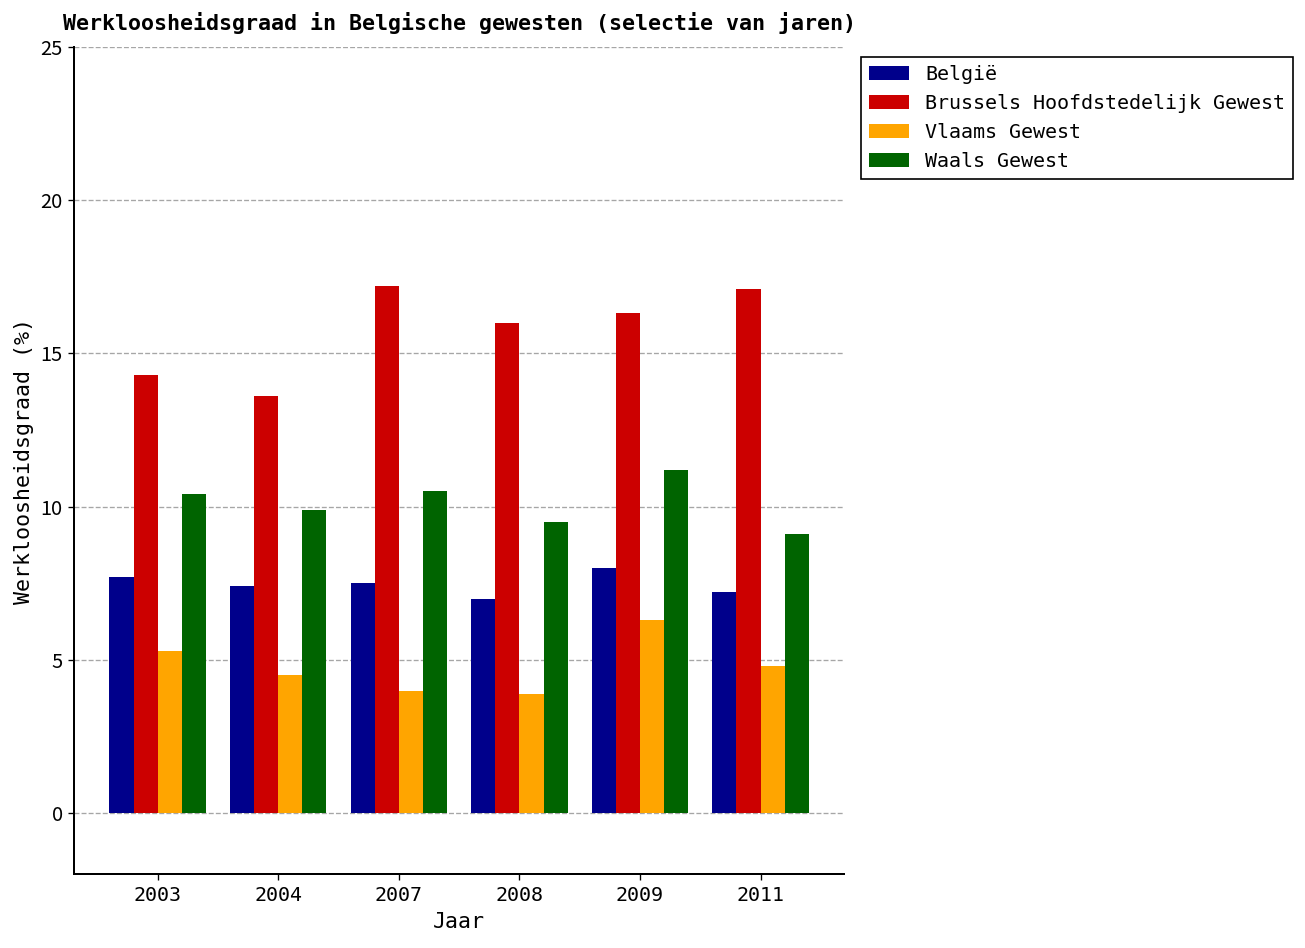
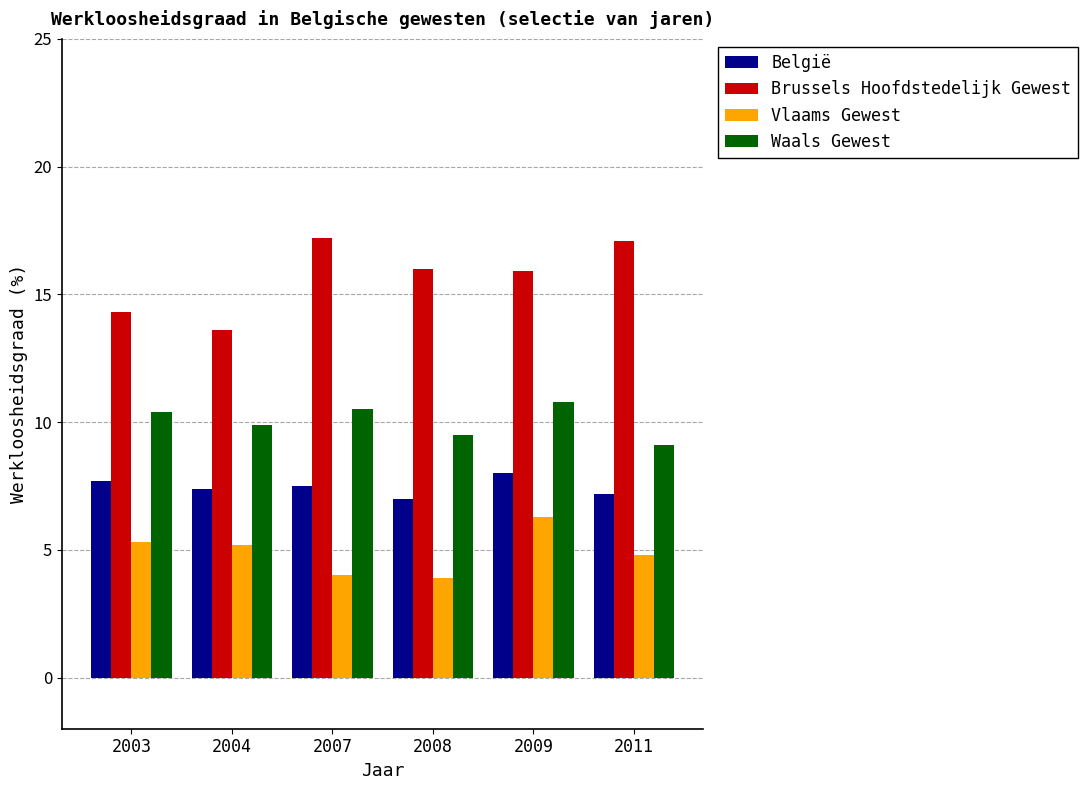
  {
    "België": {
      "2003": 7.7,
      "2004": 7.4,
      "2007": 7.5,
      "2008": 7.0,
      "2009": 8.0,
      "2011": 7.2
    },
    "Brussels Hoofdstedelijk Gewest": {
      "2003": 14.3,
      "2004": 13.6,
      "2007": 17.2,
      "2008": 16.0,
-     "2009": 16.3,
+     "2009": 15.9,
      "2011": 17.1
    },
    "Vlaams Gewest": {
      "2003": 5.3,
-     "2004": 4.5,
+     "2004": 5.2,
      "2007": 4.0,
      "2008": 3.9,
      "2009": 6.3,
      "2011": 4.8
    },
    "Waals Gewest": {
      "2003": 10.4,
      "2004": 9.9,
      "2007": 10.5,
      "2008": 9.5,
-     "2009": 11.2,
+     "2009": 10.8,
      "2011": 9.1
    }
  }
